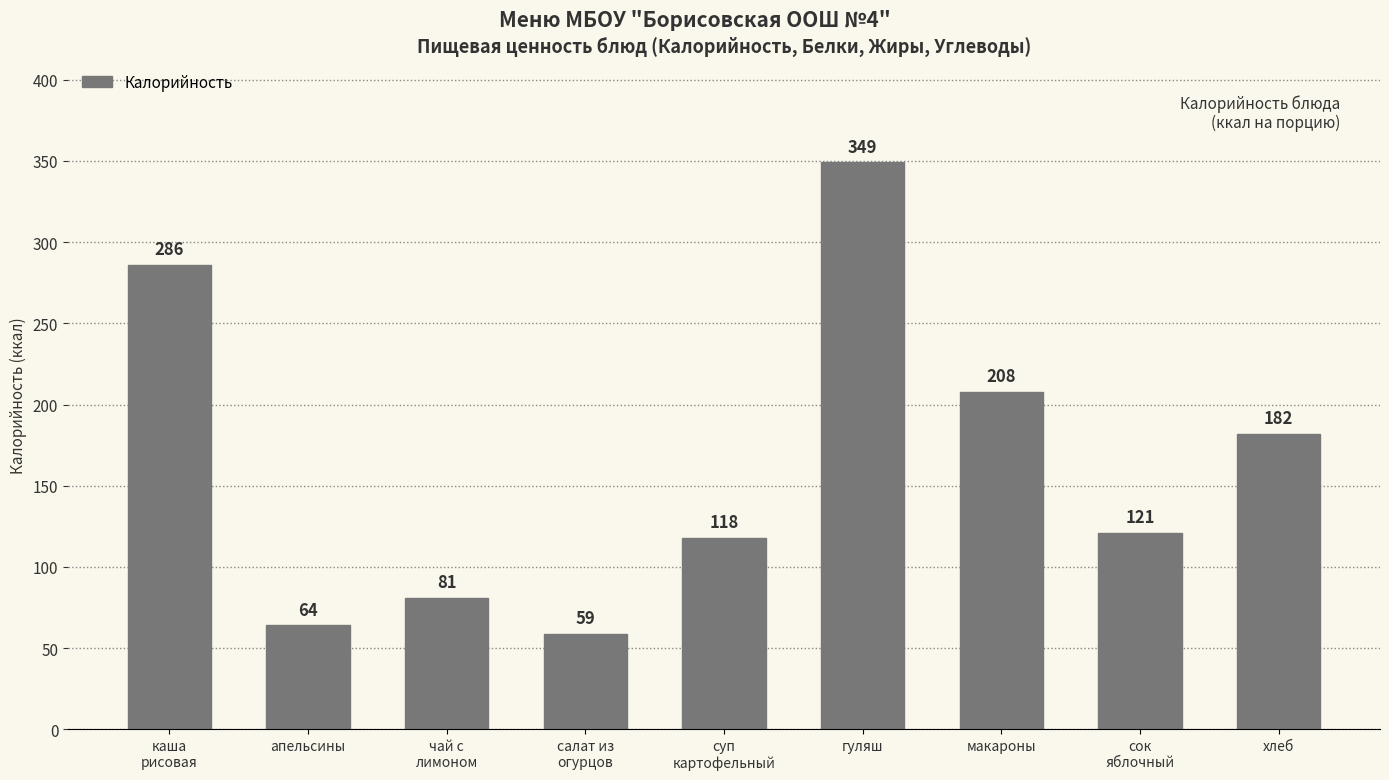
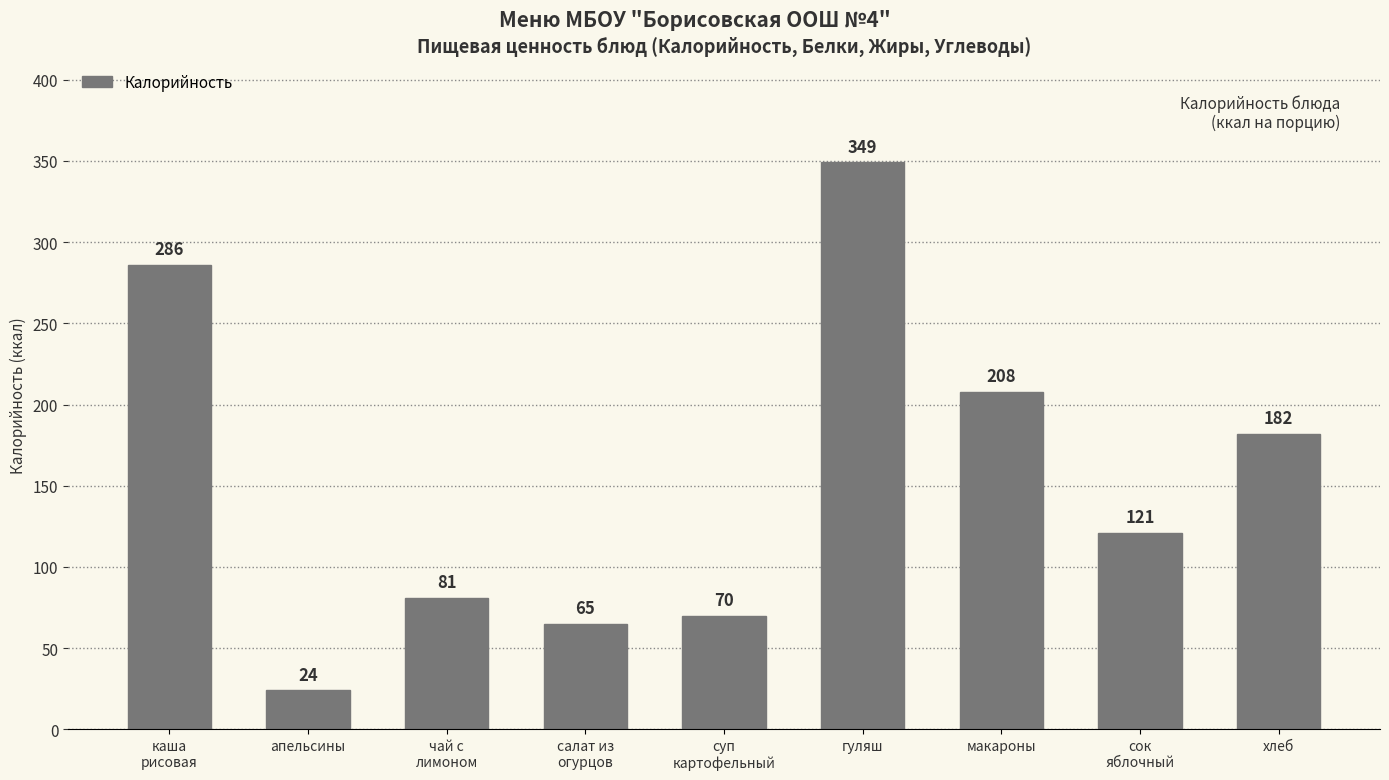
  {
    "каша рисовая": 286,
-   "апельсины": 64,
+   "апельсины": 24,
    "чай с лимоном": 81,
-   "салат из огурцов": 59,
-   "суп картофельный": 118,
+   "салат из огурцов": 65,
+   "суп картофельный": 70,
    "гуляш": 349,
    "макароны": 208,
    "сок яблочный": 121,
    "хлеб": 182
  }
